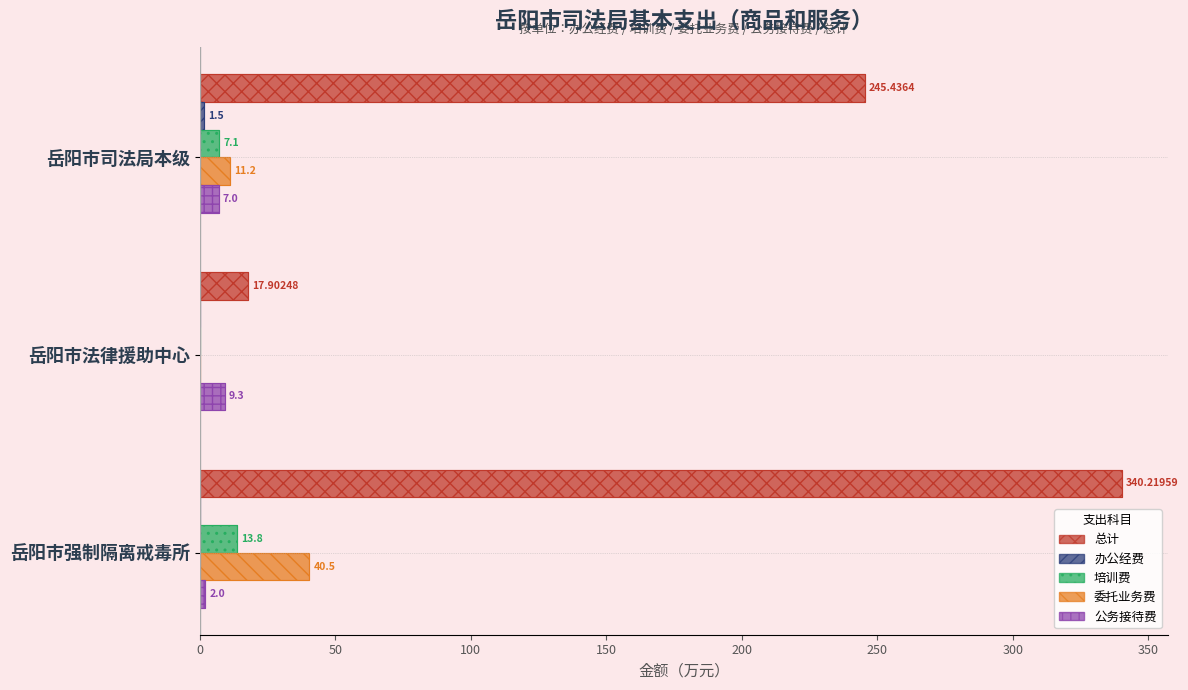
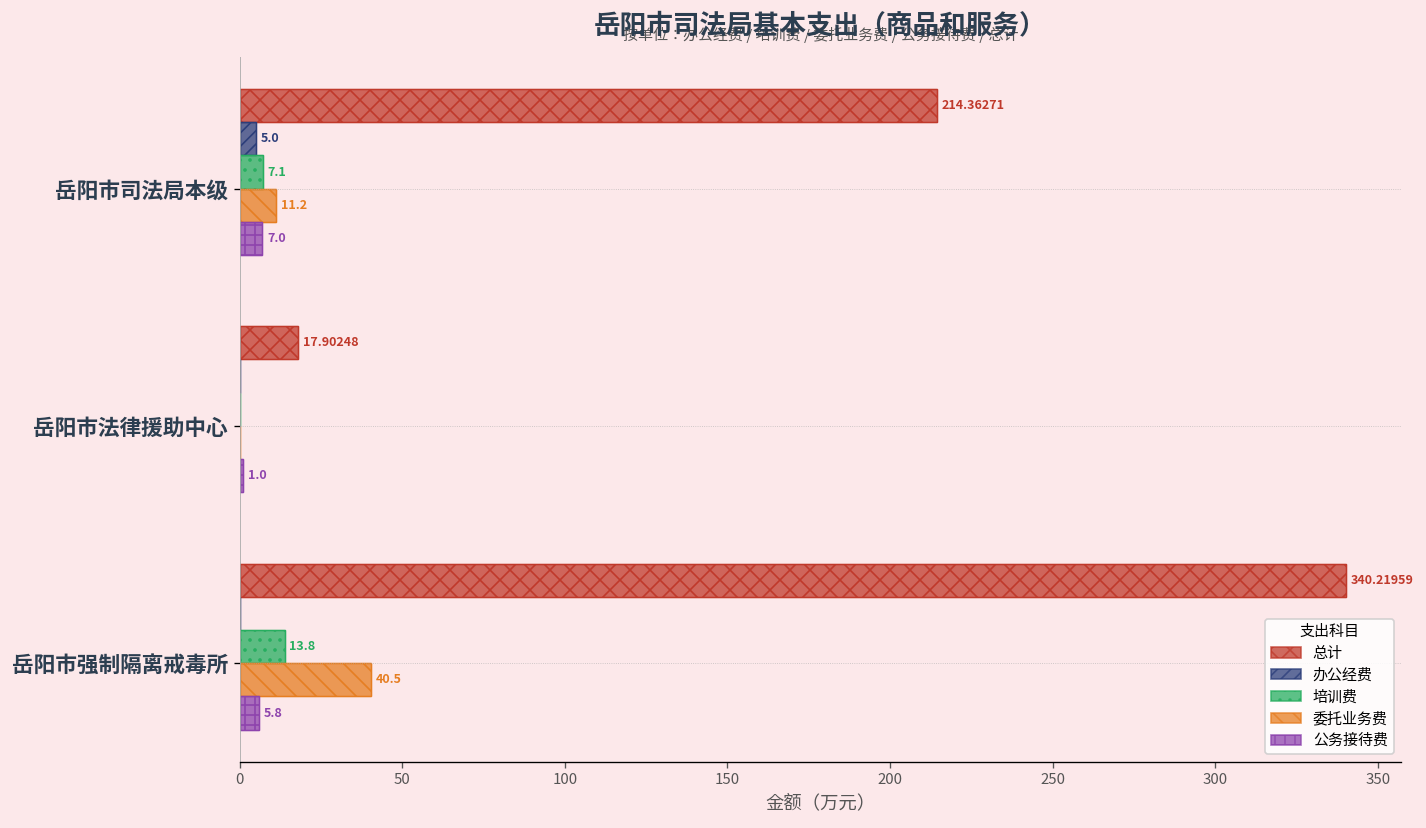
  {
    "总计": {
-     "岳阳市司法局本级": 245.4364,
+     "岳阳市司法局本级": 214.36271,
      "岳阳市法律援助中心": 17.90248,
      "岳阳市强制隔离戒毒所": 340.21959
    },
    "办公经费": {
-     "岳阳市司法局本级": 1.5
+     "岳阳市司法局本级": 5.0
    },
    "培训费": {
      "岳阳市司法局本级": 7.1,
      "岳阳市强制隔离戒毒所": 13.8
    },
    "委托业务费": {
      "岳阳市司法局本级": 11.2,
      "岳阳市强制隔离戒毒所": 40.5
    },
    "公务接待费": {
      "岳阳市司法局本级": 7.0,
-     "岳阳市法律援助中心": 9.3,
-     "岳阳市强制隔离戒毒所": 2.0
+     "岳阳市法律援助中心": 1.0,
+     "岳阳市强制隔离戒毒所": 5.8
    }
  }
